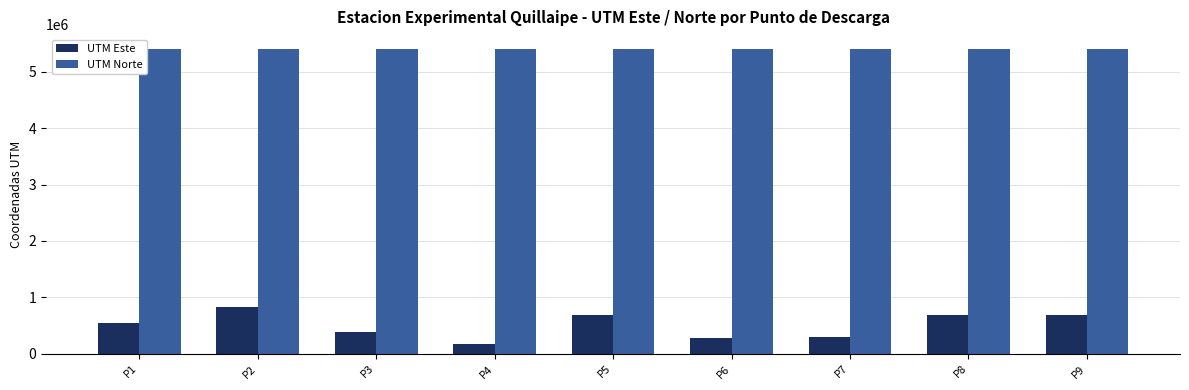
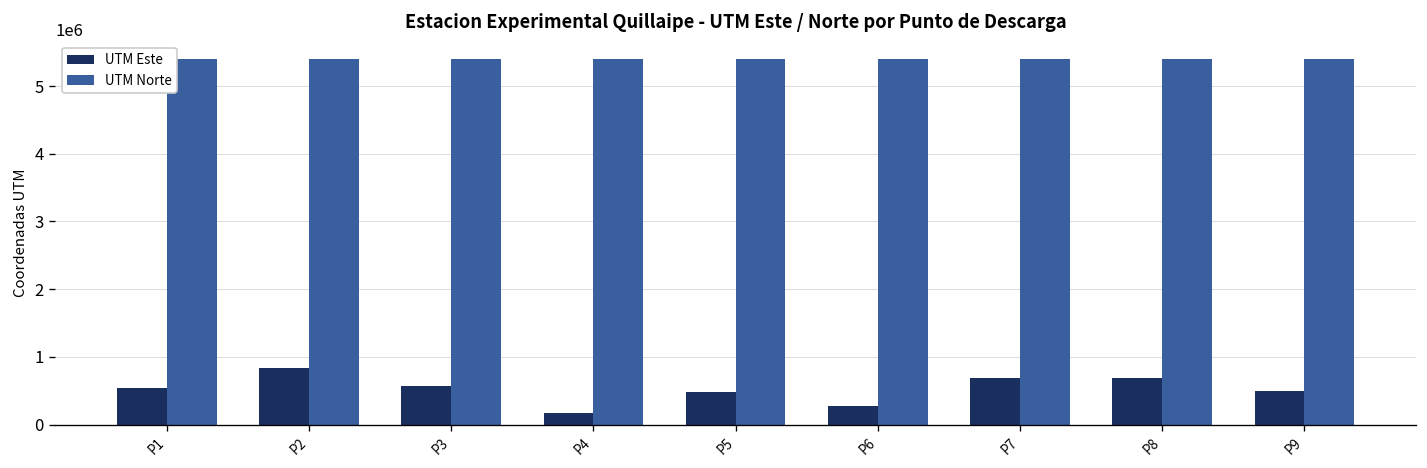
  {
    "UTM Este": {
      "P1": 500000,
      "P2": 800000,
-     "P3": 400000,
+     "P3": 600000,
      "P4": 200000,
-     "P5": 700000,
+     "P5": 500000,
      "P6": 300000,
-     "P7": 300000,
+     "P7": 700000,
      "P8": 700000,
-     "P9": 700000
+     "P9": 500000
    },
    "UTM Norte": {
      "P1": 5400000,
      "P2": 5400000,
      "P3": 5400000,
      "P4": 5400000,
      "P5": 5400000,
      "P6": 5400000,
      "P7": 5400000,
      "P8": 5400000,
      "P9": 5400000
    }
  }
